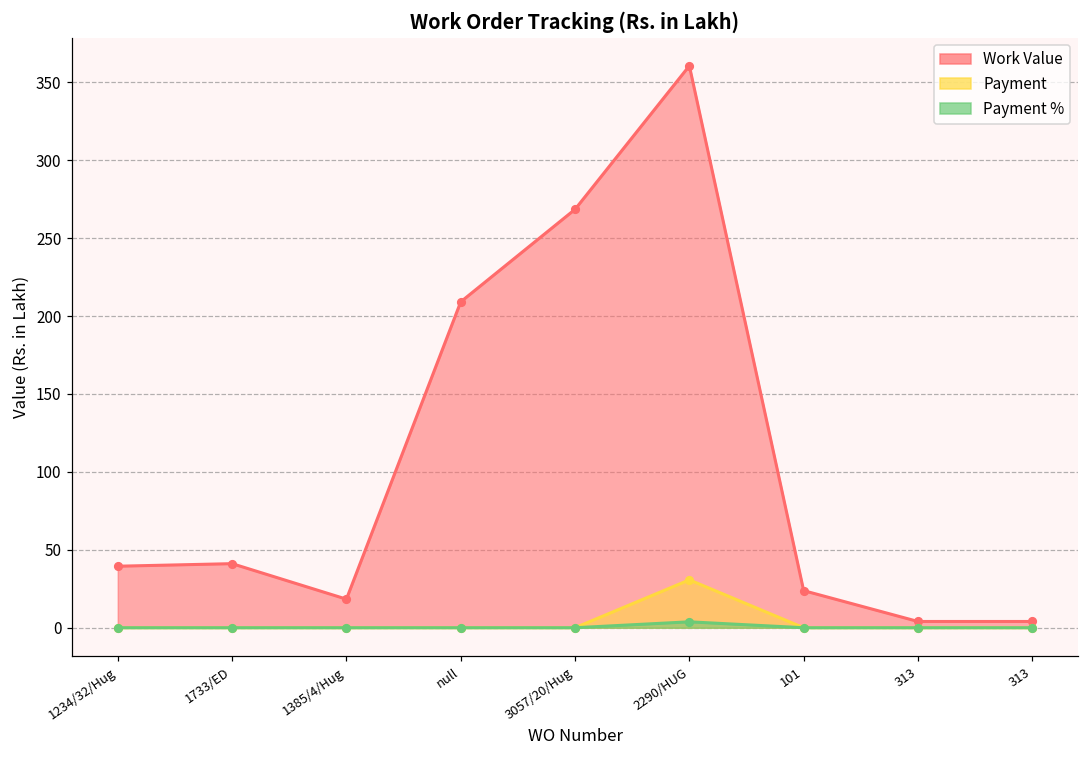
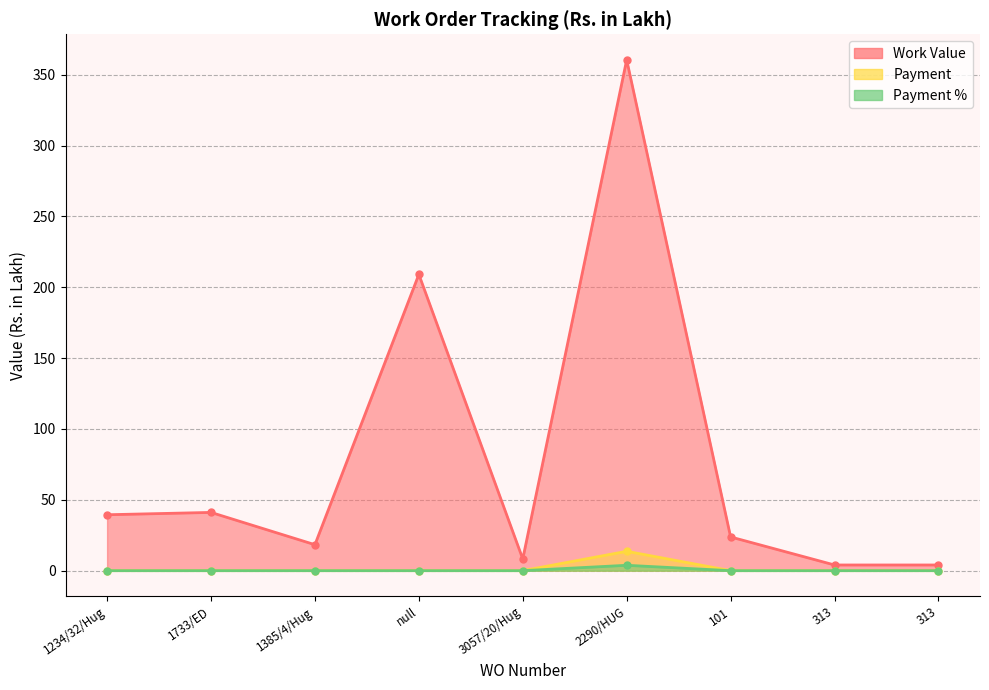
  {
    "Work Value": {
      "1234/32/Hug": 39,
      "1733/ED": 41,
      "1385/4/Hug": 18,
      "null": 209,
-     "3057/20/Hug": 268,
+     "3057/20/Hug": 8,
      "2290/HUG": 361,
      "101": 24
    },
    "Payment": {
-     "2290/HUG": 31
+     "2290/HUG": 14
    },
    "Payment %": {
      "2290/HUG": 4
    }
  }
